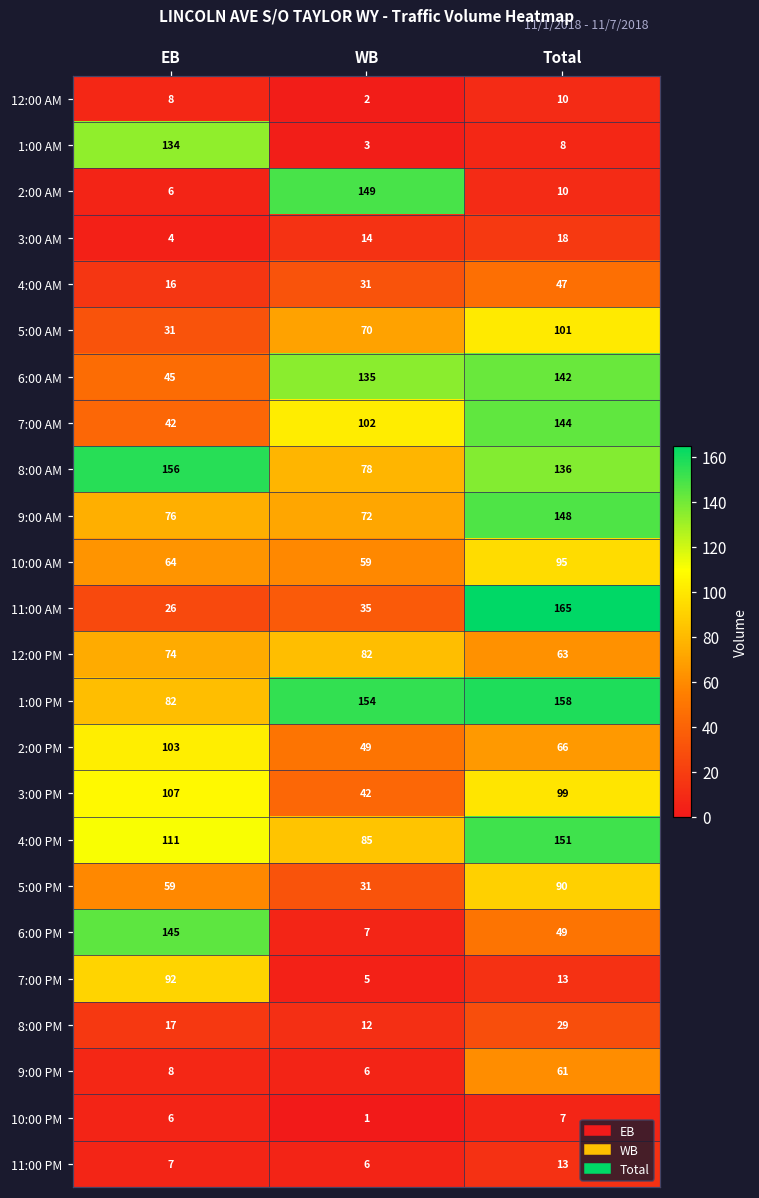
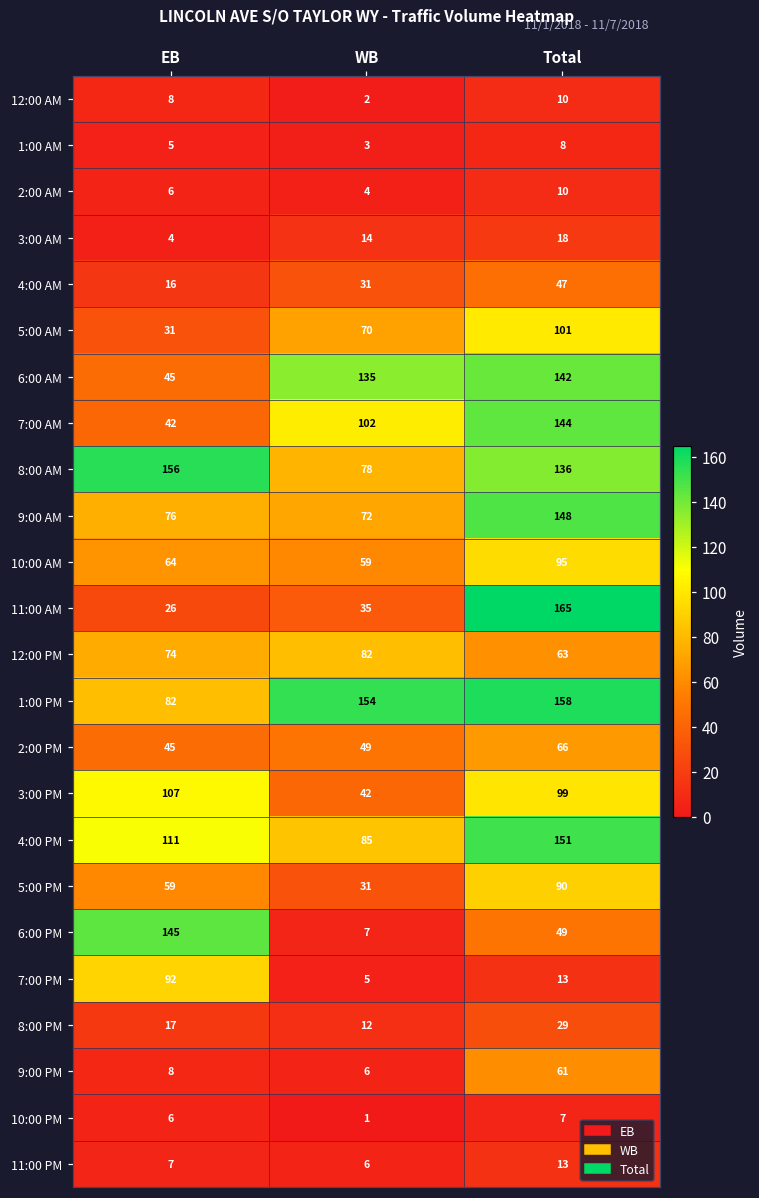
  {
    "12:00 AM": {
      "EB": 8,
      "WB": 2,
      "Total": 10
    },
    "1:00 AM": {
-     "EB": 134,
+     "EB": 5,
      "WB": 3,
      "Total": 8
    },
    "2:00 AM": {
      "EB": 6,
-     "WB": 149,
+     "WB": 4,
      "Total": 10
    },
    "3:00 AM": {
      "EB": 4,
      "WB": 14,
      "Total": 18
    },
    "4:00 AM": {
      "EB": 16,
      "WB": 31,
      "Total": 47
    },
    "5:00 AM": {
      "EB": 31,
      "WB": 70,
      "Total": 101
    },
    "6:00 AM": {
      "EB": 45,
      "WB": 135,
      "Total": 142
    },
    "7:00 AM": {
      "EB": 42,
      "WB": 102,
      "Total": 144
    },
    "8:00 AM": {
      "EB": 156,
      "WB": 78,
      "Total": 136
    },
    "9:00 AM": {
      "EB": 76,
      "WB": 72,
      "Total": 148
    },
    "10:00 AM": {
      "EB": 64,
      "WB": 59,
      "Total": 95
    },
    "11:00 AM": {
      "EB": 26,
      "WB": 35,
      "Total": 165
    },
    "12:00 PM": {
      "EB": 74,
      "WB": 82,
      "Total": 63
    },
    "1:00 PM": {
      "EB": 82,
      "WB": 154,
      "Total": 158
    },
    "2:00 PM": {
-     "EB": 103,
+     "EB": 45,
      "WB": 49,
      "Total": 66
    },
    "3:00 PM": {
      "EB": 107,
      "WB": 42,
      "Total": 99
    },
    "4:00 PM": {
      "EB": 111,
      "WB": 85,
      "Total": 151
    },
    "5:00 PM": {
      "EB": 59,
      "WB": 31,
      "Total": 90
    },
    "6:00 PM": {
      "EB": 145,
      "WB": 7,
      "Total": 49
    },
    "7:00 PM": {
      "EB": 92,
      "WB": 5,
      "Total": 13
    },
    "8:00 PM": {
      "EB": 17,
      "WB": 12,
      "Total": 29
    },
    "9:00 PM": {
      "EB": 8,
      "WB": 6,
      "Total": 61
    },
    "10:00 PM": {
      "EB": 6,
      "WB": 1,
      "Total": 7
    },
    "11:00 PM": {
      "EB": 7,
      "WB": 6,
      "Total": 13
    }
  }
